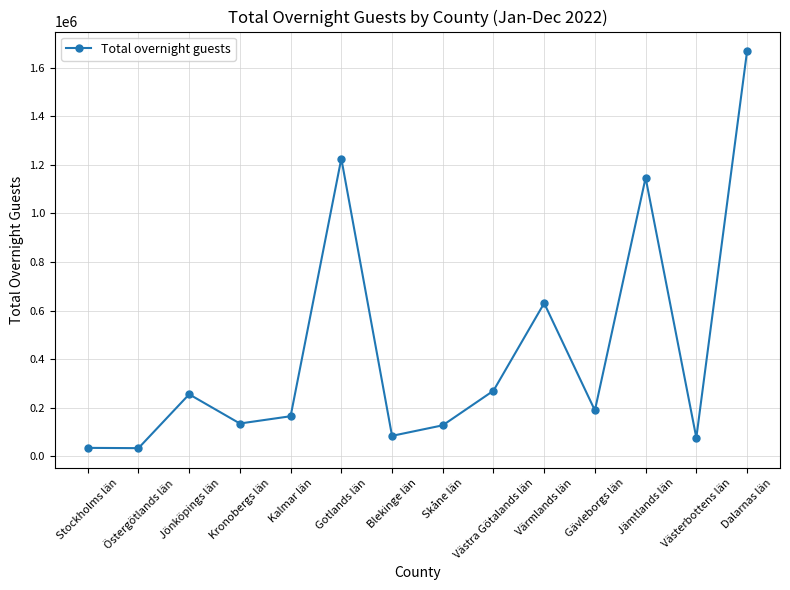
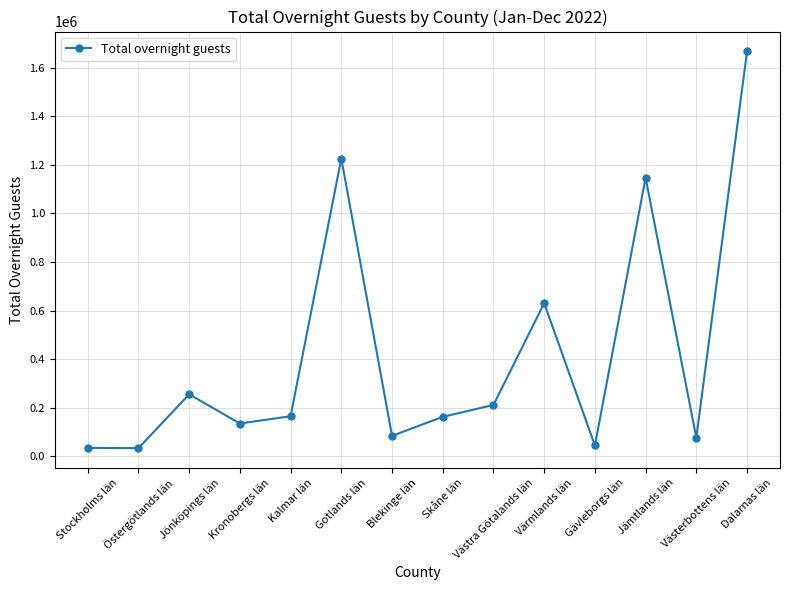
  {
    "Stockholms län": 30000,
    "Östergötlands län": 30000,
    "Jönköpings län": 250000,
    "Kronobergs län": 130000,
    "Kalmar län": 160000,
    "Gotlands län": 1230000,
    "Blekinge län": 80000,
-   "Skåne län": 130000,
-   "Västra Götalands län": 270000,
+   "Skåne län": 160000,
+   "Västra Götalands län": 210000,
    "Värmlands län": 630000,
-   "Gävleborgs län": 190000,
+   "Gävleborgs län": 40000,
    "Jämtlands län": 1150000,
    "Västerbottens län": 80000,
    "Dalarnas län": 1670000
  }
